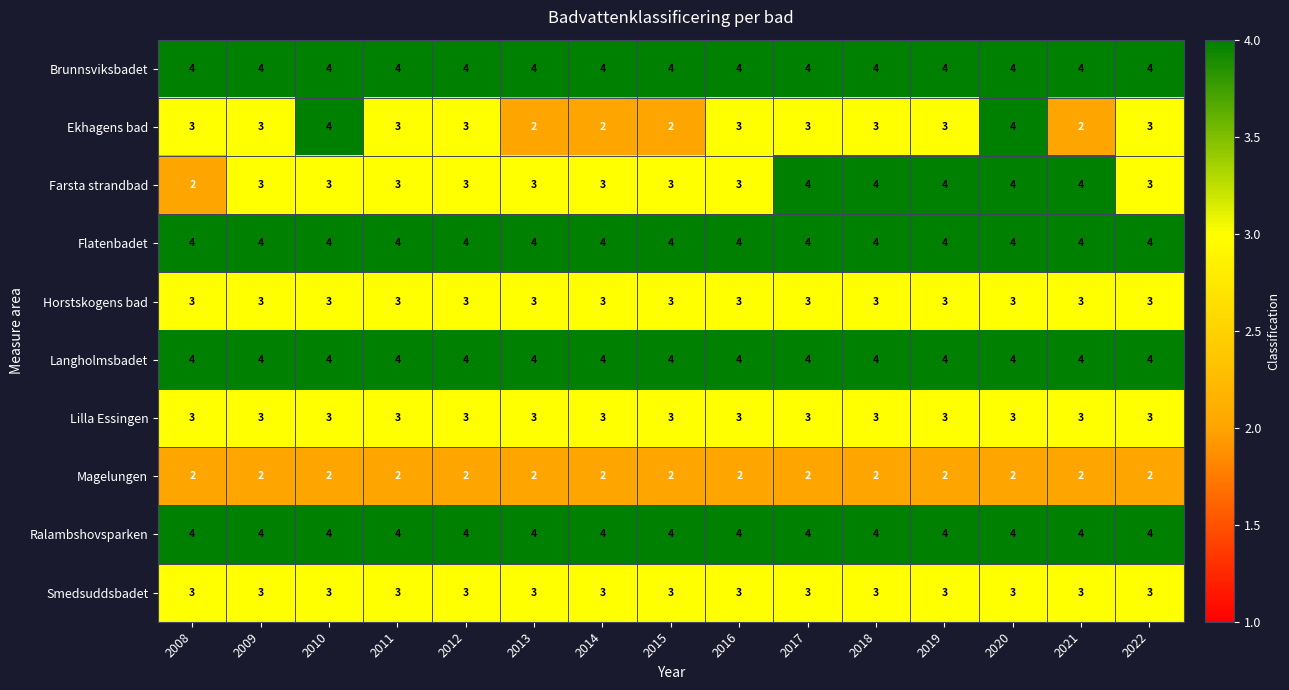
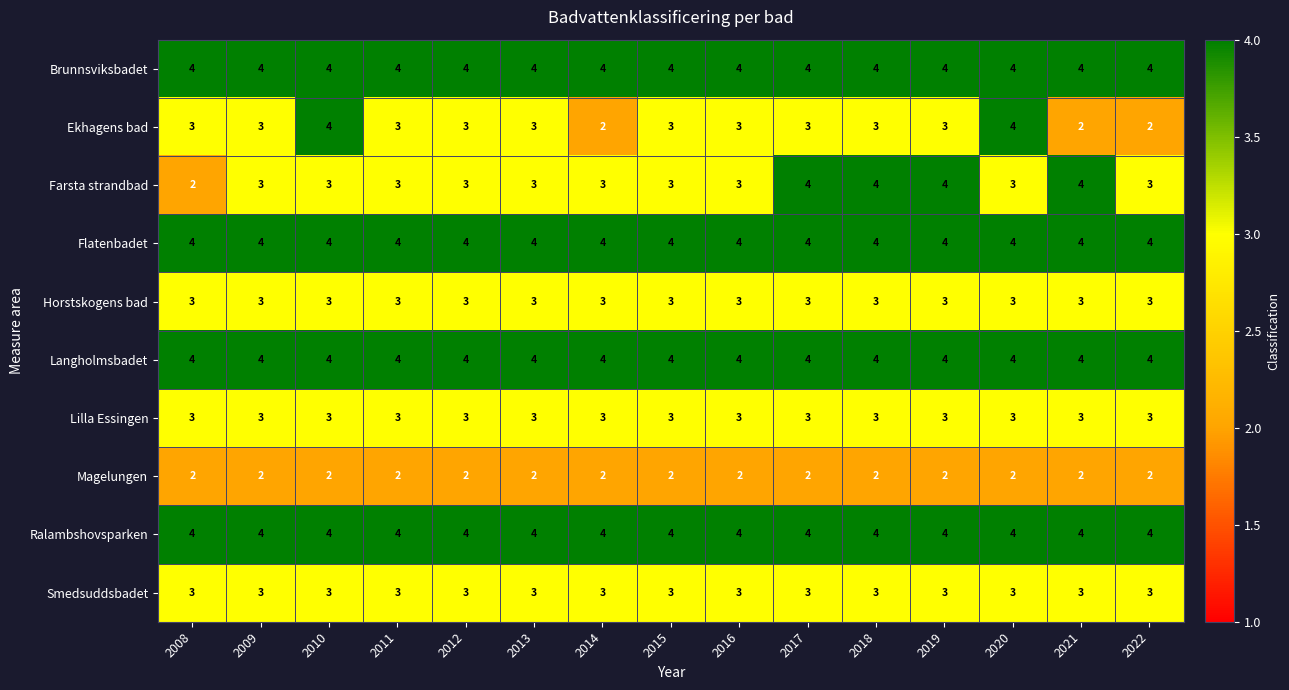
  {
    "Brunnsviksbadet": {
      "2008": 4,
      "2009": 4,
      "2010": 4,
      "2011": 4,
      "2012": 4,
      "2013": 4,
      "2014": 4,
      "2015": 4,
      "2016": 4,
      "2017": 4,
      "2018": 4,
      "2019": 4,
      "2020": 4,
      "2021": 4,
      "2022": 4
    },
    "Ekhagens bad": {
      "2008": 3,
      "2009": 3,
      "2010": 4,
      "2011": 3,
      "2012": 3,
-     "2013": 2,
+     "2013": 3,
      "2014": 2,
-     "2015": 2,
+     "2015": 3,
      "2016": 3,
      "2017": 3,
      "2018": 3,
      "2019": 3,
      "2020": 4,
      "2021": 2,
-     "2022": 3
+     "2022": 2
    },
    "Farsta strandbad": {
      "2008": 2,
      "2009": 3,
      "2010": 3,
      "2011": 3,
      "2012": 3,
      "2013": 3,
      "2014": 3,
      "2015": 3,
      "2016": 3,
      "2017": 4,
      "2018": 4,
      "2019": 4,
-     "2020": 4,
+     "2020": 3,
      "2021": 4,
      "2022": 3
    },
    "Flatenbadet": {
      "2008": 4,
      "2009": 4,
      "2010": 4,
      "2011": 4,
      "2012": 4,
      "2013": 4,
      "2014": 4,
      "2015": 4,
      "2016": 4,
      "2017": 4,
      "2018": 4,
      "2019": 4,
      "2020": 4,
      "2021": 4,
      "2022": 4
    },
    "Horstskogens bad": {
      "2008": 3,
      "2009": 3,
      "2010": 3,
      "2011": 3,
      "2012": 3,
      "2013": 3,
      "2014": 3,
      "2015": 3,
      "2016": 3,
      "2017": 3,
      "2018": 3,
      "2019": 3,
      "2020": 3,
      "2021": 3,
      "2022": 3
    },
    "Langholmsbadet": {
      "2008": 4,
      "2009": 4,
      "2010": 4,
      "2011": 4,
      "2012": 4,
      "2013": 4,
      "2014": 4,
      "2015": 4,
      "2016": 4,
      "2017": 4,
      "2018": 4,
      "2019": 4,
      "2020": 4,
      "2021": 4,
      "2022": 4
    },
    "Lilla Essingen": {
      "2008": 3,
      "2009": 3,
      "2010": 3,
      "2011": 3,
      "2012": 3,
      "2013": 3,
      "2014": 3,
      "2015": 3,
      "2016": 3,
      "2017": 3,
      "2018": 3,
      "2019": 3,
      "2020": 3,
      "2021": 3,
      "2022": 3
    },
    "Magelungen": {
      "2008": 2,
      "2009": 2,
      "2010": 2,
      "2011": 2,
      "2012": 2,
      "2013": 2,
      "2014": 2,
      "2015": 2,
      "2016": 2,
      "2017": 2,
      "2018": 2,
      "2019": 2,
      "2020": 2,
      "2021": 2,
      "2022": 2
    },
    "Ralambshovsparken": {
      "2008": 4,
      "2009": 4,
      "2010": 4,
      "2011": 4,
      "2012": 4,
      "2013": 4,
      "2014": 4,
      "2015": 4,
      "2016": 4,
      "2017": 4,
      "2018": 4,
      "2019": 4,
      "2020": 4,
      "2021": 4,
      "2022": 4
    },
    "Smedsuddsbadet": {
      "2008": 3,
      "2009": 3,
      "2010": 3,
      "2011": 3,
      "2012": 3,
      "2013": 3,
      "2014": 3,
      "2015": 3,
      "2016": 3,
      "2017": 3,
      "2018": 3,
      "2019": 3,
      "2020": 3,
      "2021": 3,
      "2022": 3
    }
  }
